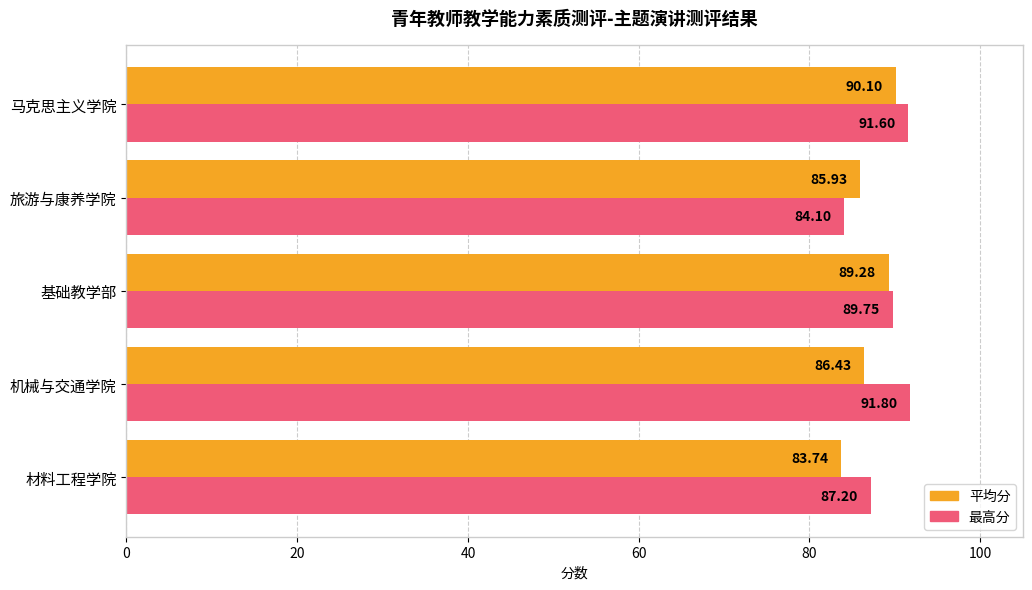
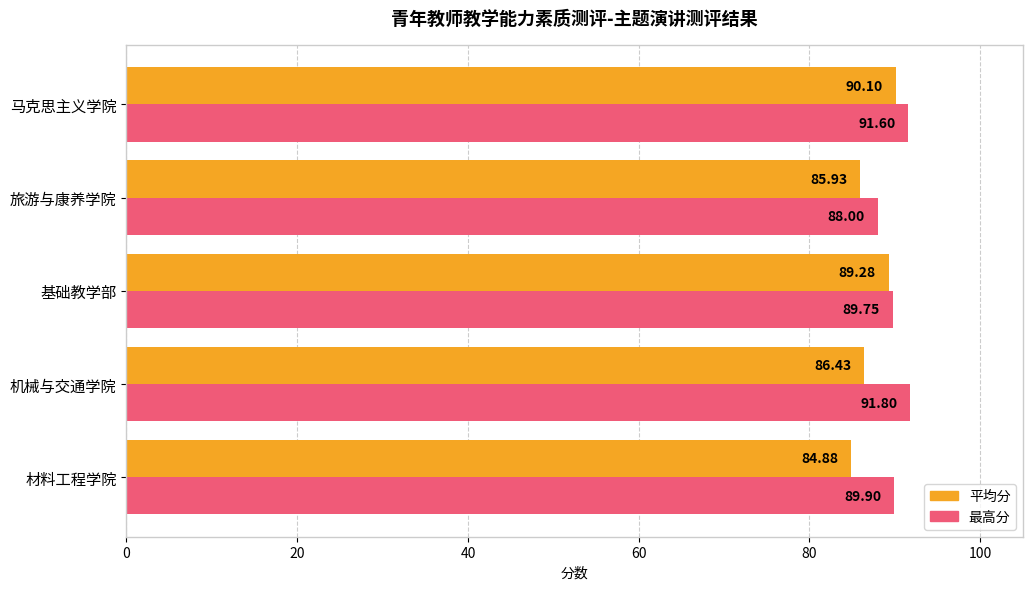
  {
    "平均分": {
      "马克思主义学院": 90.10,
      "旅游与康养学院": 85.93,
      "基础教学部": 89.28,
      "机械与交通学院": 86.43,
-     "材料工程学院": 83.74
+     "材料工程学院": 84.88
    },
    "最高分": {
      "马克思主义学院": 91.60,
-     "旅游与康养学院": 84.10,
+     "旅游与康养学院": 88.00,
      "基础教学部": 89.75,
      "机械与交通学院": 91.80,
-     "材料工程学院": 87.20
+     "材料工程学院": 89.90
    }
  }
